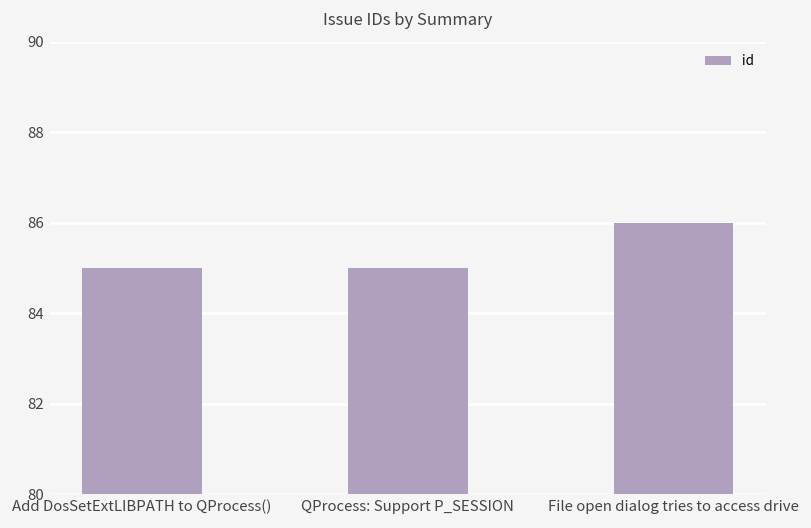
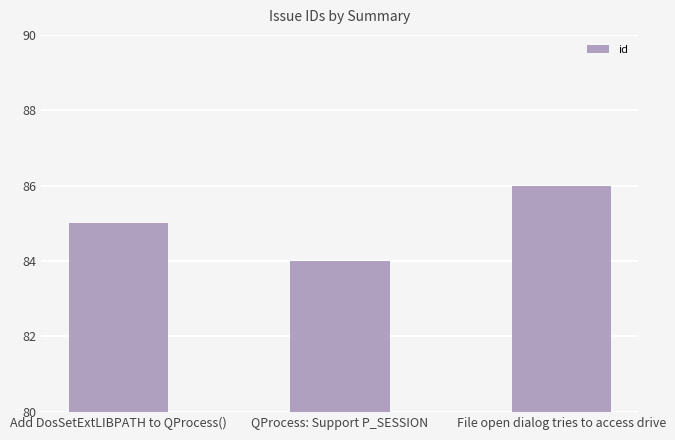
  {
    "Add DosSetExtLIBPATH to QProcess()": 85,
-   "QProcess: Support P_SESSION": 85,
+   "QProcess: Support P_SESSION": 84,
    "File open dialog tries to access drive": 86
  }
